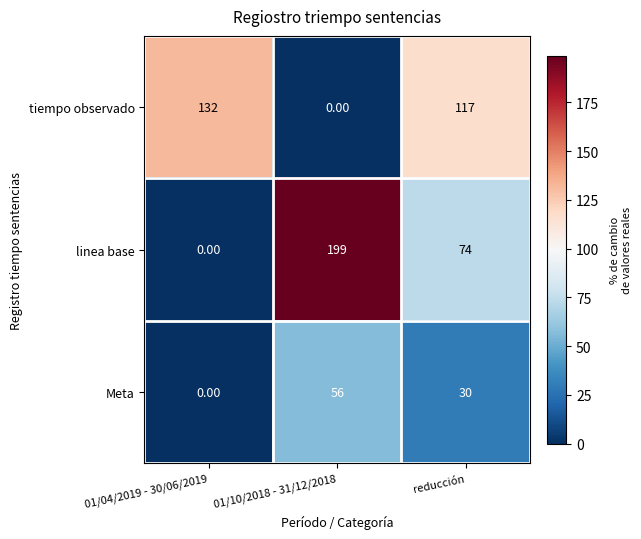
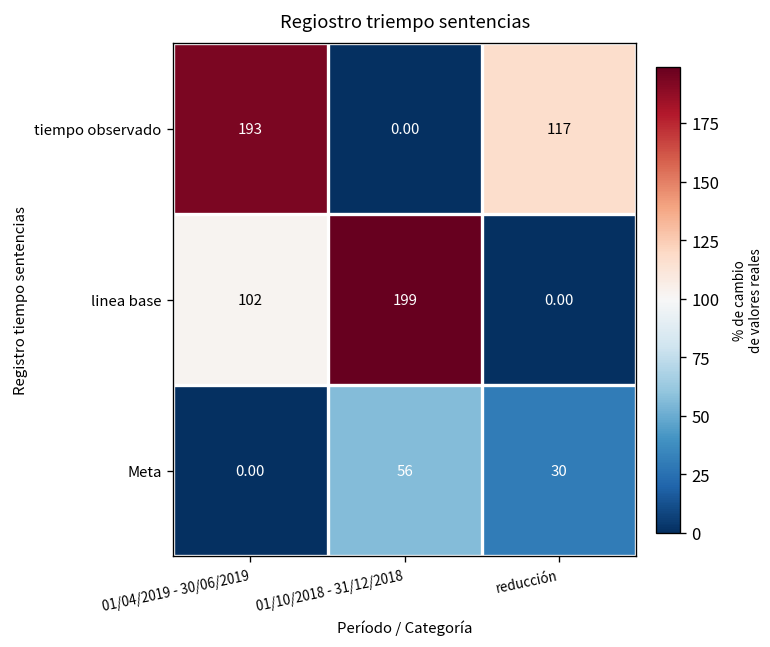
  {
    "tiempo observado": {
-     "01/04/2019 - 30/06/2019": 132,
+     "01/04/2019 - 30/06/2019": 193,
      "01/10/2018 - 31/12/2018": 0.00,
      "reducción": 117
    },
    "linea base": {
-     "01/04/2019 - 30/06/2019": 0.00,
+     "01/04/2019 - 30/06/2019": 102,
      "01/10/2018 - 31/12/2018": 199,
-     "reducción": 74
+     "reducción": 0.00
    },
    "Meta": {
      "01/04/2019 - 30/06/2019": 0.00,
      "01/10/2018 - 31/12/2018": 56,
      "reducción": 30
    }
  }
